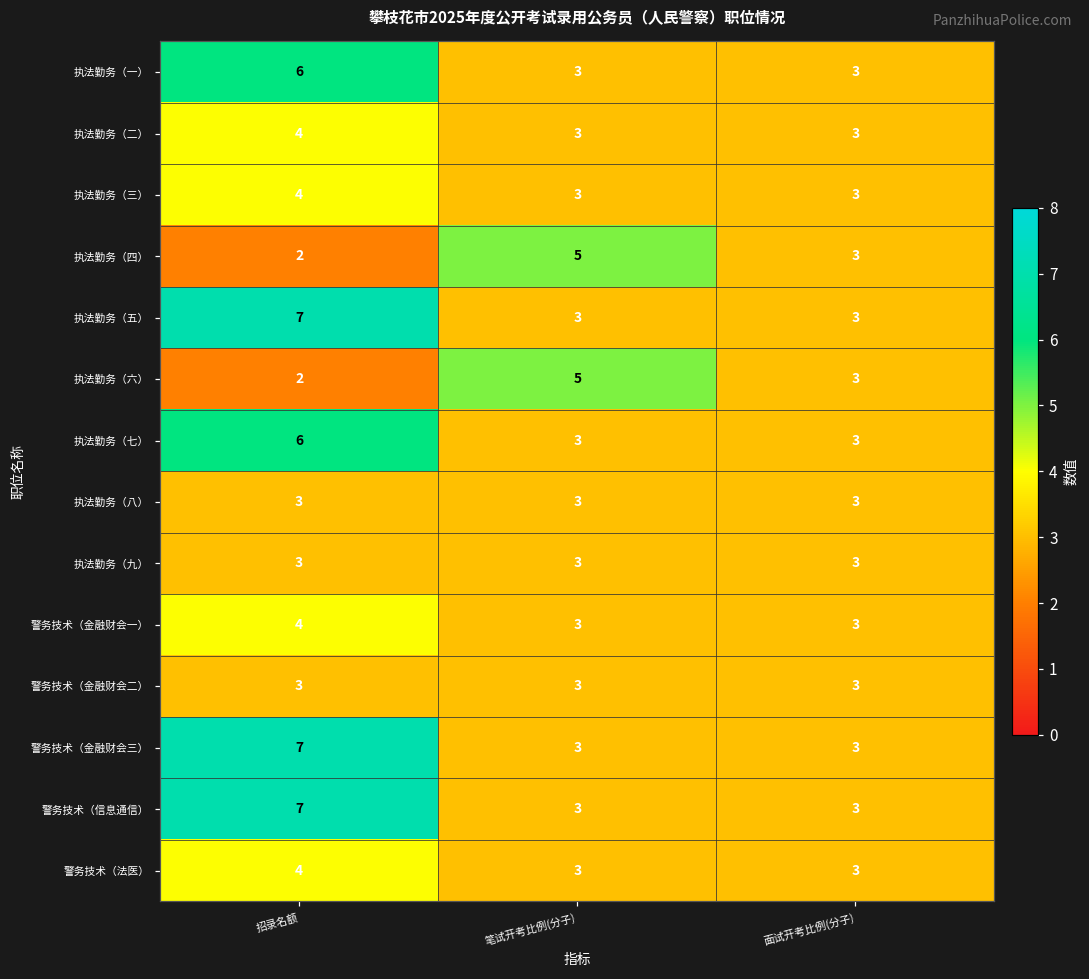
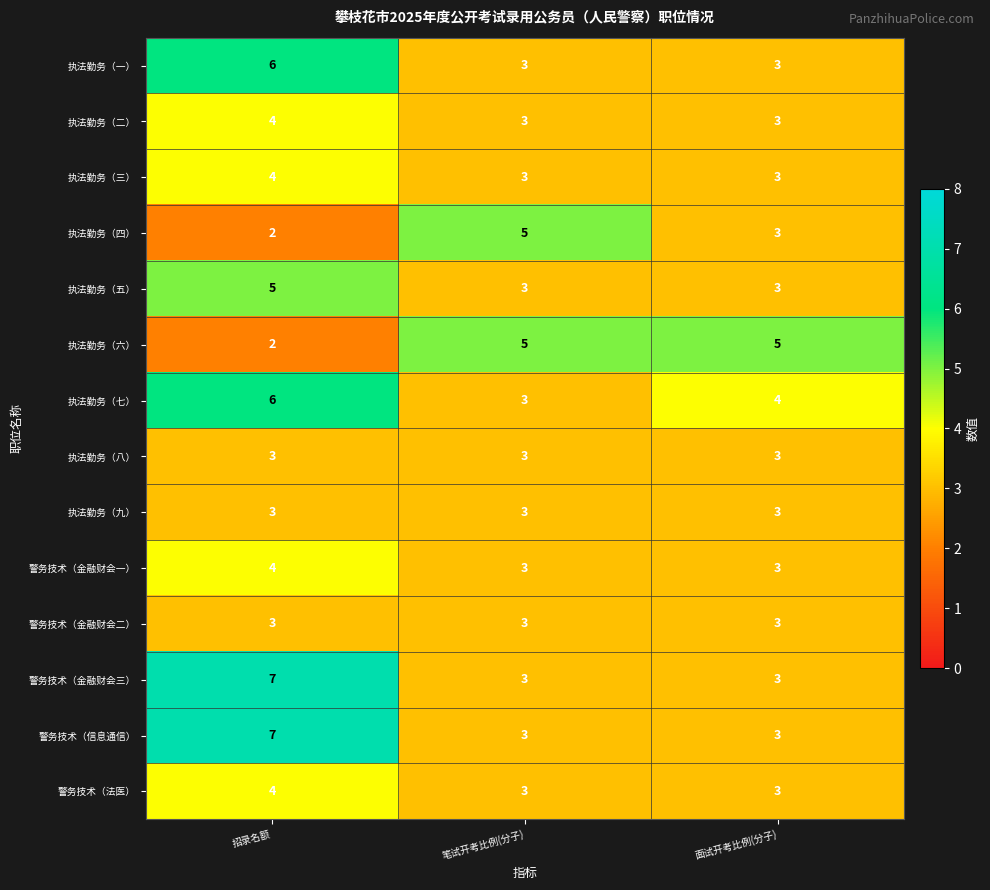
  {
    "执法勤务（一）": {
      "招录名额": 6,
      "笔试开考比例(分子)": 3,
      "面试开考比例(分子)": 3
    },
    "执法勤务（二）": {
      "招录名额": 4,
      "笔试开考比例(分子)": 3,
      "面试开考比例(分子)": 3
    },
    "执法勤务（三）": {
      "招录名额": 4,
      "笔试开考比例(分子)": 3,
      "面试开考比例(分子)": 3
    },
    "执法勤务（四）": {
      "招录名额": 2,
      "笔试开考比例(分子)": 5,
      "面试开考比例(分子)": 3
    },
    "执法勤务（五）": {
-     "招录名额": 7,
+     "招录名额": 5,
      "笔试开考比例(分子)": 3,
      "面试开考比例(分子)": 3
    },
    "执法勤务（六）": {
      "招录名额": 2,
      "笔试开考比例(分子)": 5,
-     "面试开考比例(分子)": 3
+     "面试开考比例(分子)": 5
    },
    "执法勤务（七）": {
      "招录名额": 6,
      "笔试开考比例(分子)": 3,
-     "面试开考比例(分子)": 3
+     "面试开考比例(分子)": 4
    },
    "执法勤务（八）": {
      "招录名额": 3,
      "笔试开考比例(分子)": 3,
      "面试开考比例(分子)": 3
    },
    "执法勤务（九）": {
      "招录名额": 3,
      "笔试开考比例(分子)": 3,
      "面试开考比例(分子)": 3
    },
    "警务技术（金融财会一）": {
      "招录名额": 4,
      "笔试开考比例(分子)": 3,
      "面试开考比例(分子)": 3
    },
    "警务技术（金融财会二）": {
      "招录名额": 3,
      "笔试开考比例(分子)": 3,
      "面试开考比例(分子)": 3
    },
    "警务技术（金融财会三）": {
      "招录名额": 7,
      "笔试开考比例(分子)": 3,
      "面试开考比例(分子)": 3
    },
    "警务技术（信息通信）": {
      "招录名额": 7,
      "笔试开考比例(分子)": 3,
      "面试开考比例(分子)": 3
    },
    "警务技术（法医）": {
      "招录名额": 4,
      "笔试开考比例(分子)": 3,
      "面试开考比例(分子)": 3
    }
  }
